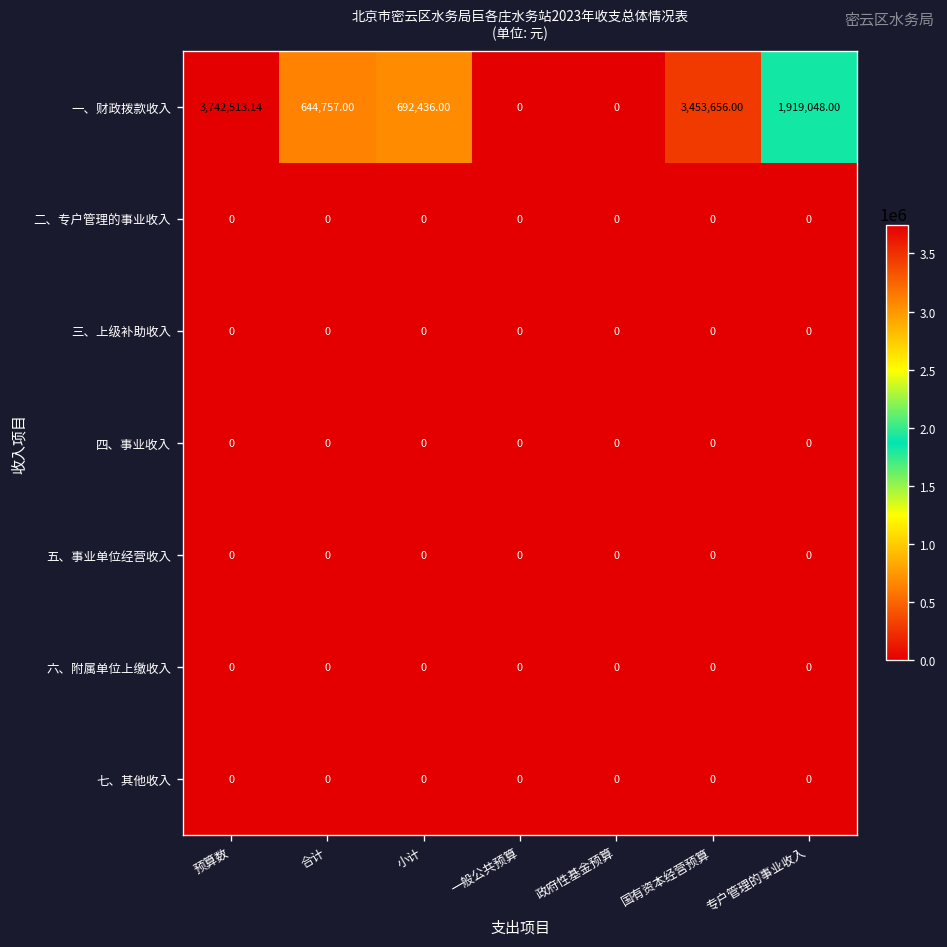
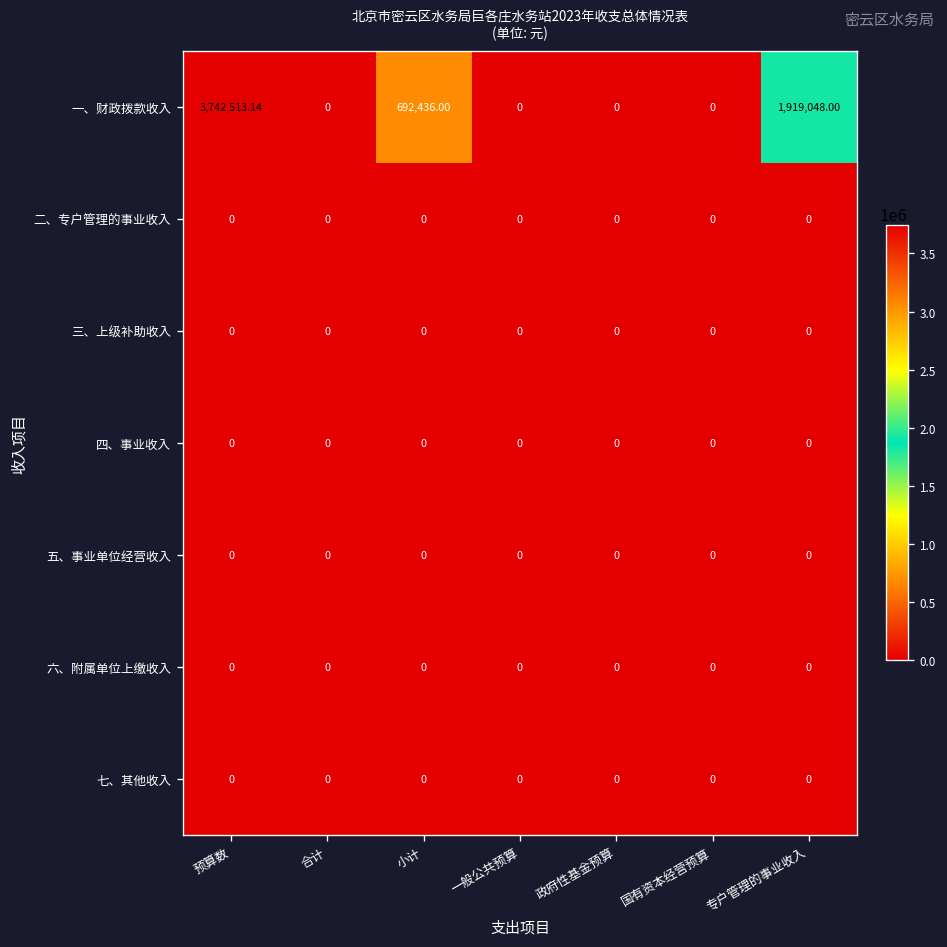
  {
    "一、财政拨款收入": {
      "预算数": "3,742,513.14",
-     "合计": "644,757.00",
+     "合计": "0",
      "小计": "692,436.00",
      "一般公共预算": "0",
      "政府性基金预算": "0",
-     "国有资本经营预算": "3,453,656.00",
+     "国有资本经营预算": "0",
      "专户管理的事业收入": "1,919,048.00"
    },
    "二、专户管理的事业收入": {
      "预算数": "0",
      "合计": "0",
      "小计": "0",
      "一般公共预算": "0",
      "政府性基金预算": "0",
      "国有资本经营预算": "0",
      "专户管理的事业收入": "0"
    },
    "三、上级补助收入": {
      "预算数": "0",
      "合计": "0",
      "小计": "0",
      "一般公共预算": "0",
      "政府性基金预算": "0",
      "国有资本经营预算": "0",
      "专户管理的事业收入": "0"
    },
    "四、事业收入": {
      "预算数": "0",
      "合计": "0",
      "小计": "0",
      "一般公共预算": "0",
      "政府性基金预算": "0",
      "国有资本经营预算": "0",
      "专户管理的事业收入": "0"
    },
    "五、事业单位经营收入": {
      "预算数": "0",
      "合计": "0",
      "小计": "0",
      "一般公共预算": "0",
      "政府性基金预算": "0",
      "国有资本经营预算": "0",
      "专户管理的事业收入": "0"
    },
    "六、附属单位上缴收入": {
      "预算数": "0",
      "合计": "0",
      "小计": "0",
      "一般公共预算": "0",
      "政府性基金预算": "0",
      "国有资本经营预算": "0",
      "专户管理的事业收入": "0"
    },
    "七、其他收入": {
      "预算数": "0",
      "合计": "0",
      "小计": "0",
      "一般公共预算": "0",
      "政府性基金预算": "0",
      "国有资本经营预算": "0",
      "专户管理的事业收入": "0"
    }
  }
